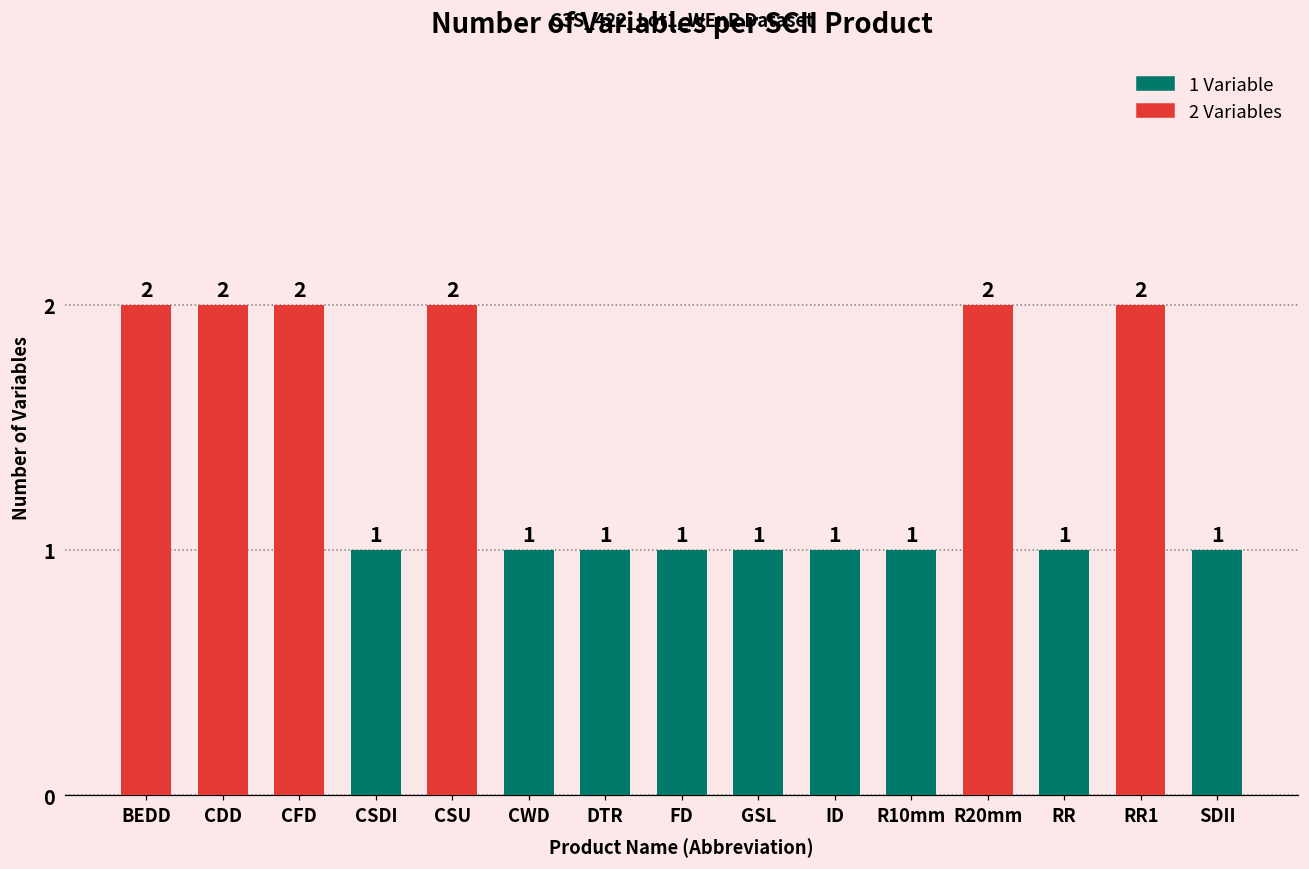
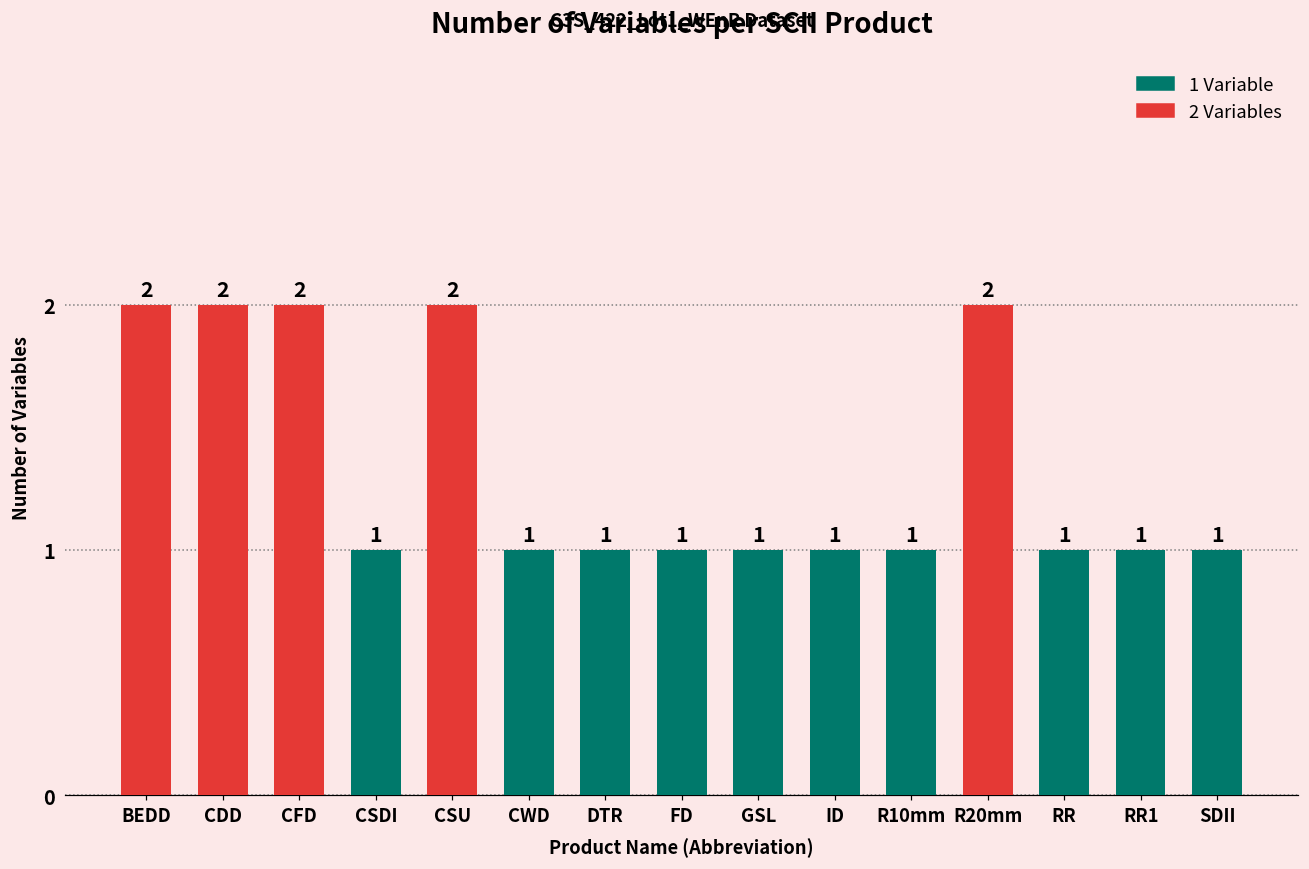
  {
    "BEDD": 2,
    "CDD": 2,
    "CFD": 2,
    "CSDI": 1,
    "CSU": 2,
    "CWD": 1,
    "DTR": 1,
    "FD": 1,
    "GSL": 1,
    "ID": 1,
    "R10mm": 1,
    "R20mm": 2,
    "RR": 1,
-   "RR1": 2,
+   "RR1": 1,
    "SDII": 1
  }
